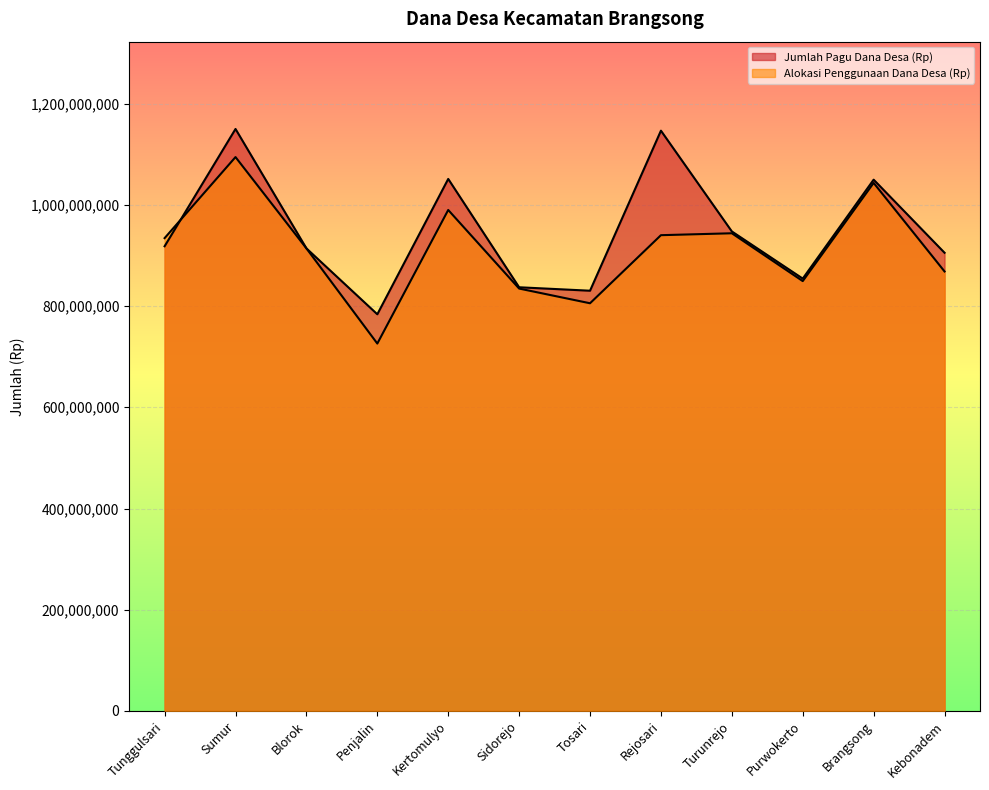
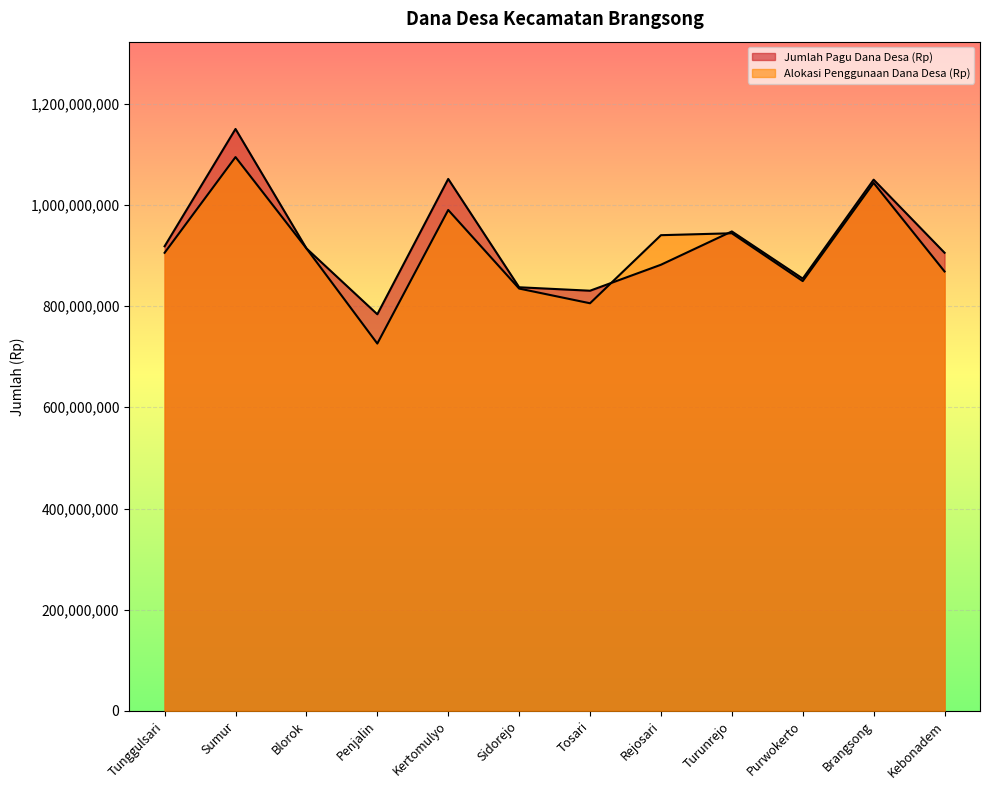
  {
    "Jumlah Pagu Dana Desa (Rp)": {
      "Tunggulsari": "920,000,000",
      "Sumur": "1,150,000,000",
      "Penjalin": "780,000,000",
      "Kertomulyo": "1,050,000,000",
      "Tosari": "830,000,000",
-     "Rejosari": "1,150,000,000",
+     "Rejosari": "880,000,000",
      "Brangsong": "1,050,000,000",
      "Kebonadem": "910,000,000"
    },
    "Alokasi Penggunaan Dana Desa (Rp)": {
-     "Tunggulsari": "930,000,000",
+     "Tunggulsari": "910,000,000",
      "Sumur": "1,090,000,000",
      "Penjalin": "730,000,000",
      "Kertomulyo": "990,000,000",
      "Tosari": "810,000,000",
      "Rejosari": "940,000,000",
      "Brangsong": "1,040,000,000",
      "Kebonadem": "870,000,000"
    }
  }
